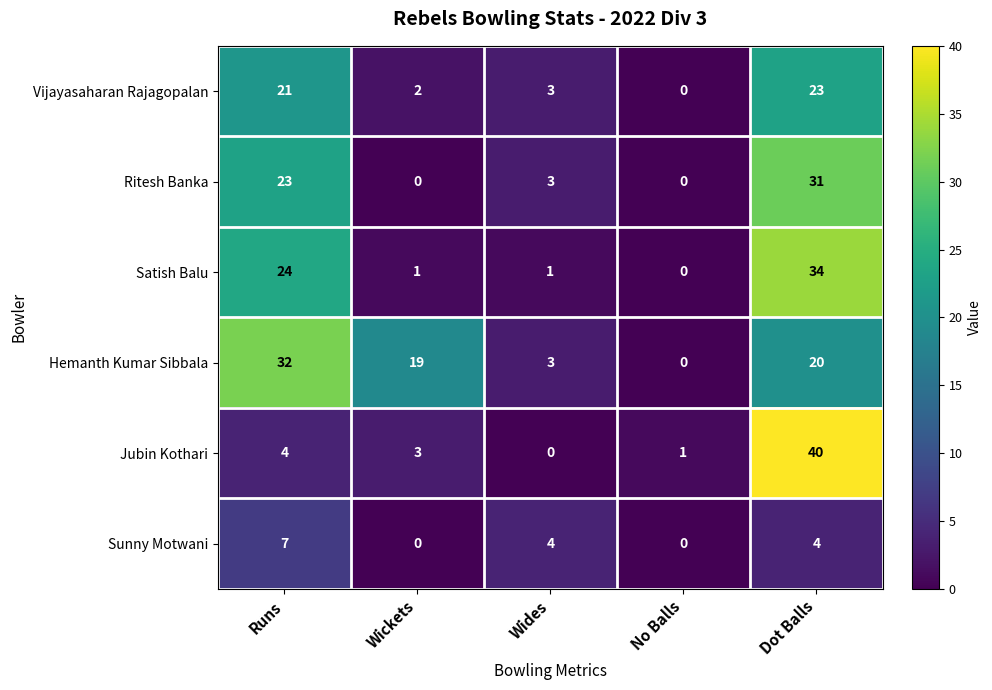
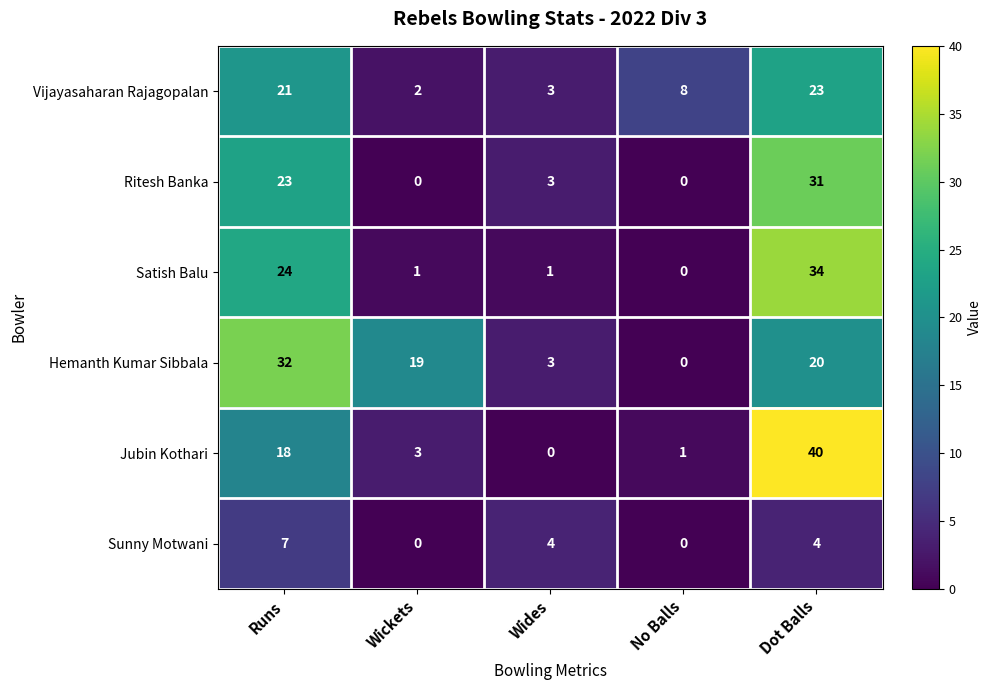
  {
    "Vijayasaharan Rajagopalan": {
      "Runs": 21,
      "Wickets": 2,
      "Wides": 3,
-     "No Balls": 0,
+     "No Balls": 8,
      "Dot Balls": 23
    },
    "Ritesh Banka": {
      "Runs": 23,
      "Wickets": 0,
      "Wides": 3,
      "No Balls": 0,
      "Dot Balls": 31
    },
    "Satish Balu": {
      "Runs": 24,
      "Wickets": 1,
      "Wides": 1,
      "No Balls": 0,
      "Dot Balls": 34
    },
    "Hemanth Kumar Sibbala": {
      "Runs": 32,
      "Wickets": 19,
      "Wides": 3,
      "No Balls": 0,
      "Dot Balls": 20
    },
    "Jubin Kothari": {
-     "Runs": 4,
+     "Runs": 18,
      "Wickets": 3,
      "Wides": 0,
      "No Balls": 1,
      "Dot Balls": 40
    },
    "Sunny Motwani": {
      "Runs": 7,
      "Wickets": 0,
      "Wides": 4,
      "No Balls": 0,
      "Dot Balls": 4
    }
  }
